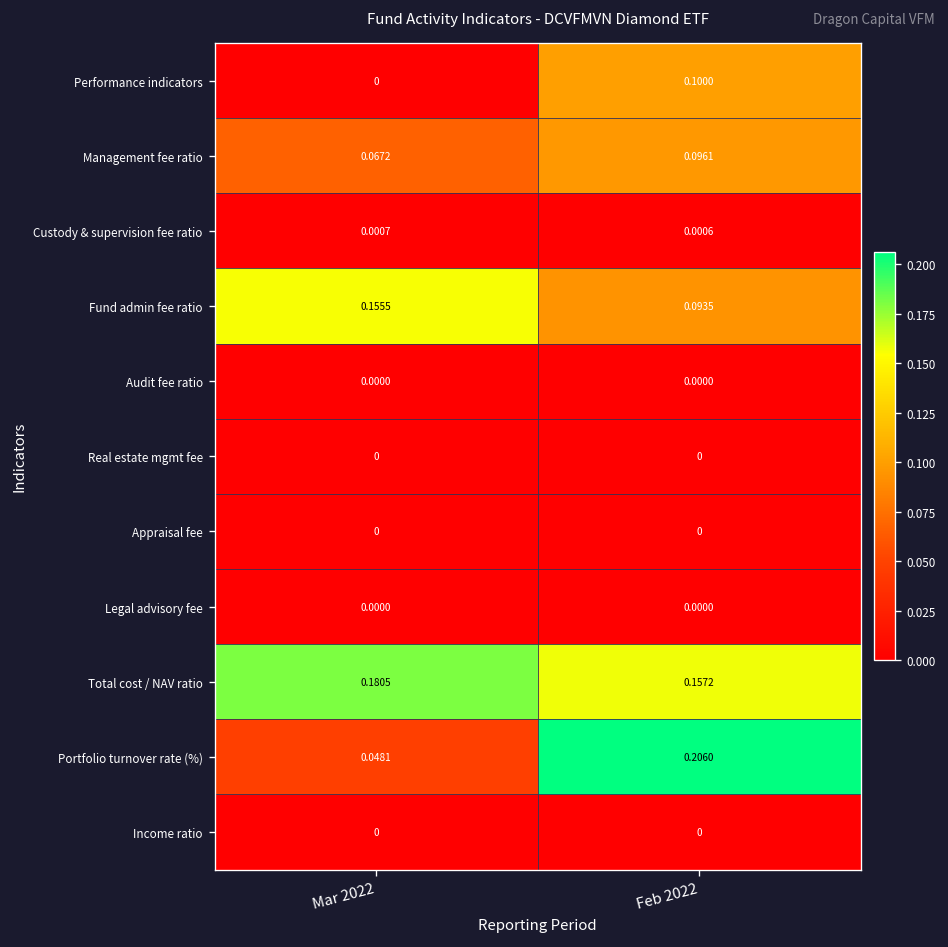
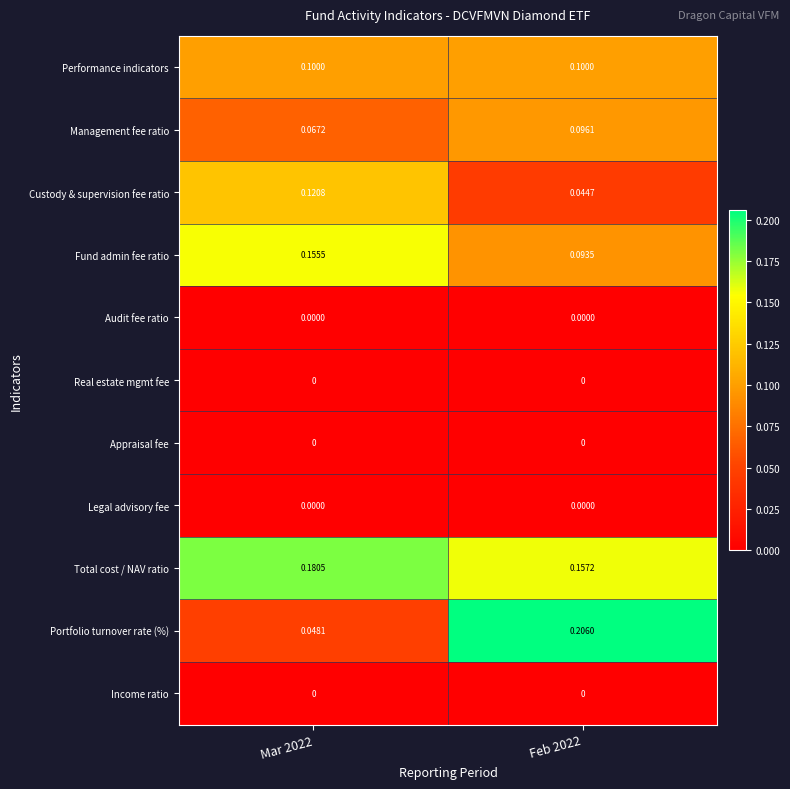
  {
    "Performance indicators": {
-     "Mar 2022": 0,
+     "Mar 2022": 0.1000,
      "Feb 2022": 0.1000
    },
    "Management fee ratio": {
      "Mar 2022": 0.0672,
      "Feb 2022": 0.0961
    },
    "Custody & supervision fee ratio": {
-     "Mar 2022": 0.0007,
-     "Feb 2022": 0.0006
+     "Mar 2022": 0.1208,
+     "Feb 2022": 0.0447
    },
    "Fund admin fee ratio": {
      "Mar 2022": 0.1555,
      "Feb 2022": 0.0935
    },
    "Audit fee ratio": {
      "Mar 2022": 0.0000,
      "Feb 2022": 0.0000
    },
    "Real estate mgmt fee": {
      "Mar 2022": 0,
      "Feb 2022": 0
    },
    "Appraisal fee": {
      "Mar 2022": 0,
      "Feb 2022": 0
    },
    "Legal advisory fee": {
      "Mar 2022": 0.0000,
      "Feb 2022": 0.0000
    },
    "Total cost / NAV ratio": {
      "Mar 2022": 0.1805,
      "Feb 2022": 0.1572
    },
    "Portfolio turnover rate (%)": {
      "Mar 2022": 0.0481,
      "Feb 2022": 0.2060
    },
    "Income ratio": {
      "Mar 2022": 0,
      "Feb 2022": 0
    }
  }
